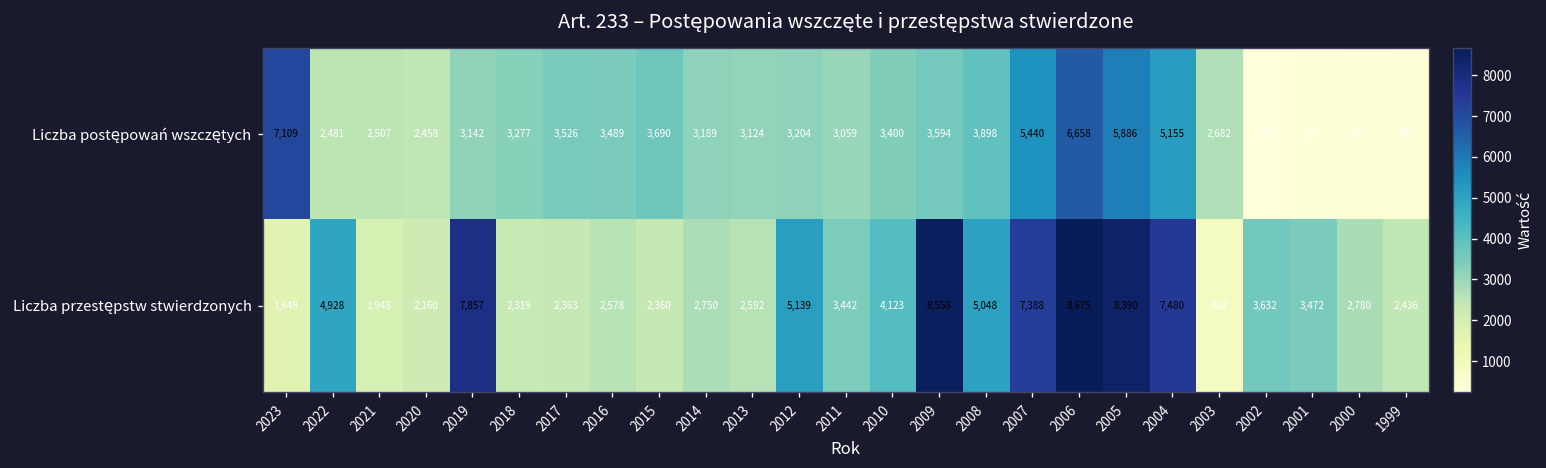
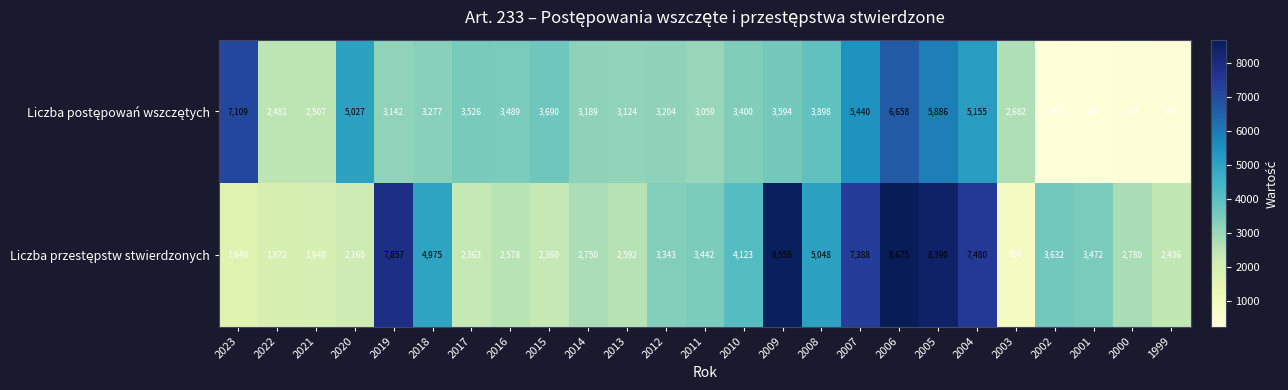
  {
    "Liczba postępowań wszczętych": {
      "2023": "7,109",
      "2022": "2,481",
      "2021": "2,507",
-     "2020": "2,458",
+     "2020": "5,027",
      "2019": "3,142",
      "2018": "3,277",
      "2017": "3,526",
      "2016": "3,489",
      "2015": "3,690",
      "2014": "3,189",
      "2013": "3,124",
      "2012": "3,204",
      "2011": "3,059",
      "2010": "3,400",
      "2009": "3,594",
      "2008": "3,898",
      "2007": "5,440",
      "2006": "6,658",
      "2005": "5,886",
      "2004": "5,155",
      "2003": "2,682"
    },
    "Liczba przestępstw stwierdzonych": {
      "2023": "1,648",
-     "2022": "4,928",
+     "2022": "1,872",
      "2021": "1,948",
      "2020": "2,160",
      "2019": "7,857",
-     "2018": "2,319",
+     "2018": "4,975",
      "2017": "2,363",
      "2016": "2,578",
      "2015": "2,360",
      "2014": "2,750",
      "2013": "2,592",
-     "2012": "5,139",
+     "2012": "3,343",
      "2011": "3,442",
      "2010": "4,123",
      "2009": "8,558",
      "2008": "5,048",
      "2007": "7,388",
      "2006": "8,675",
      "2005": "8,390",
      "2004": "7,480",
      "2003": "838",
      "2002": "3,632",
      "2001": "3,472",
      "2000": "2,780",
      "1999": "2,436"
    }
  }
